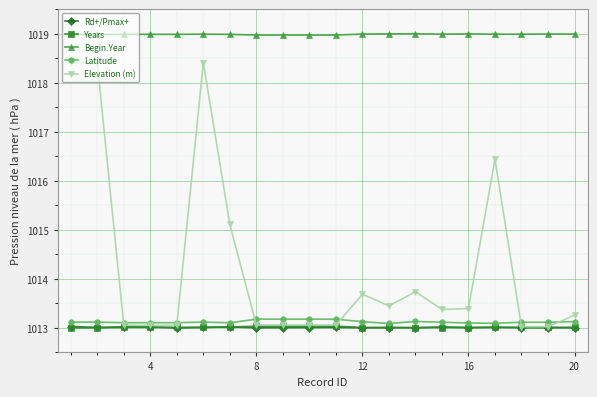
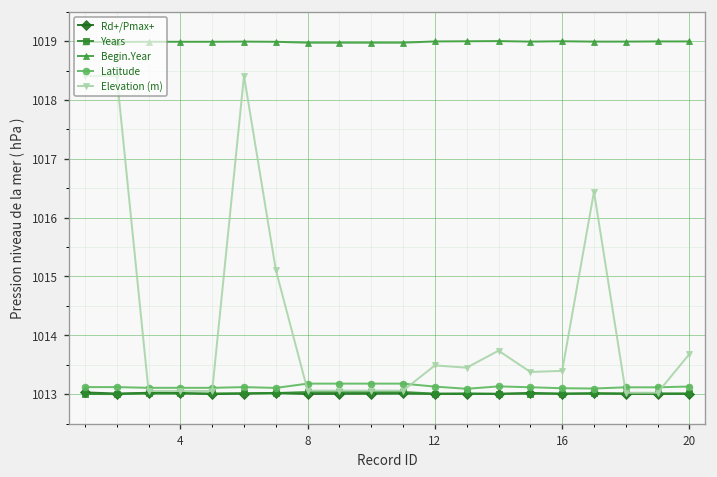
  {
    "Elevation (m)": {
-     "12": 1013.7,
+     "12": 1013.5,
      "16": 1013.4,
-     "20": 1013.3
+     "20": 1013.7
    }
  }
